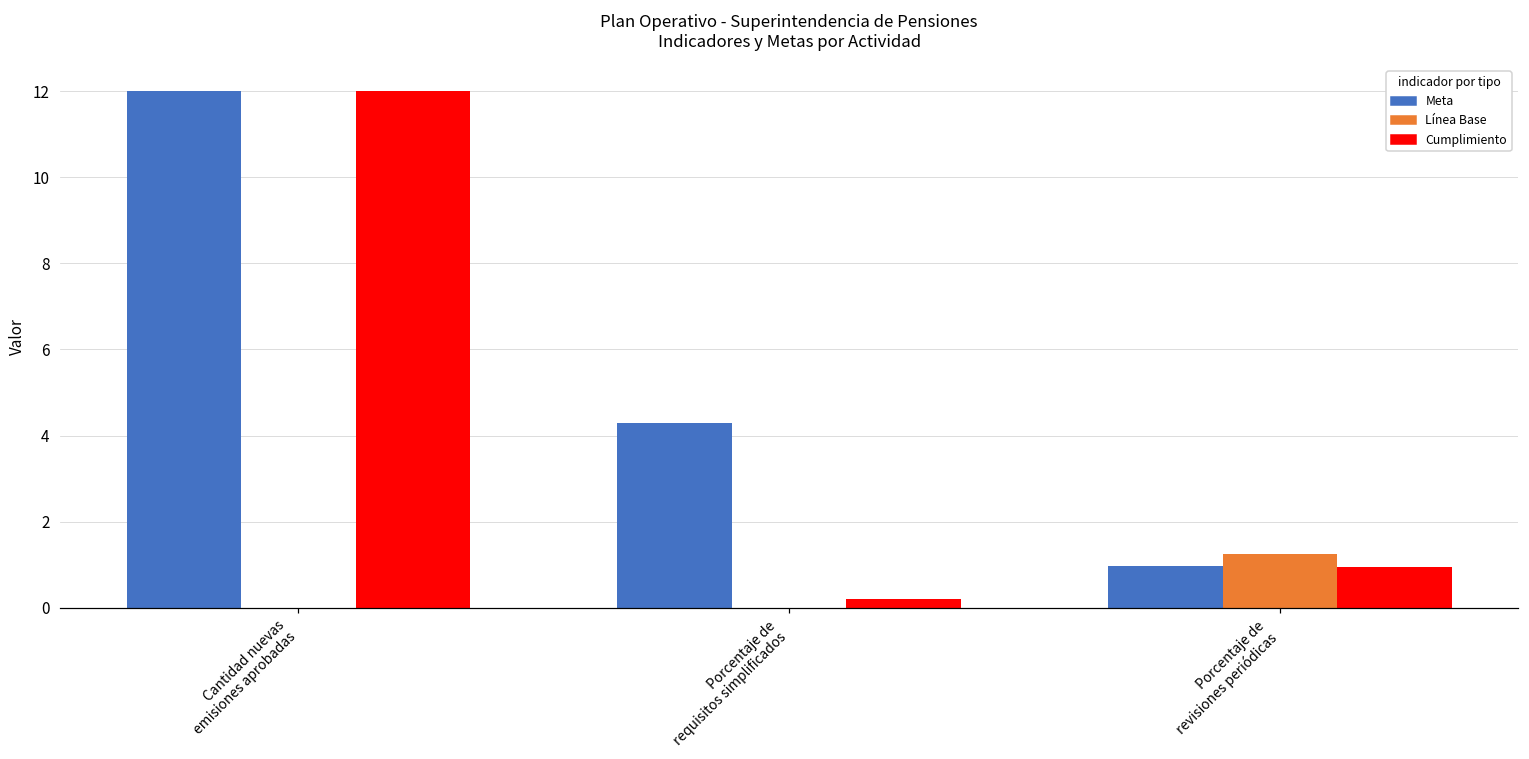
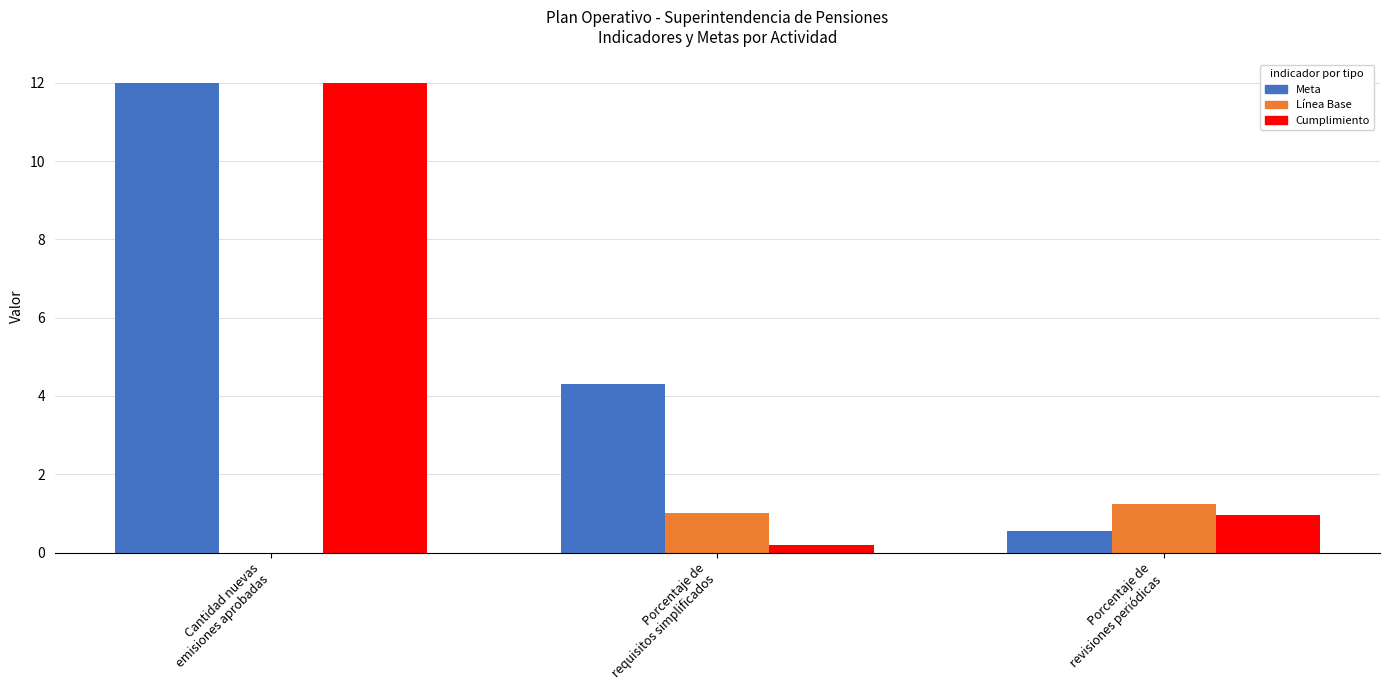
  {
    "Meta": {
      "Cantidad nuevas emisiones aprobadas": 12.0,
      "Porcentaje de requisitos simplificados": 4.3,
-     "Porcentaje de revisiones periódicas": 1.0
+     "Porcentaje de revisiones periódicas": 0.5
    },
    "Línea Base": {
      "Cantidad nuevas emisiones aprobadas": 0,
-     "Porcentaje de requisitos simplificados": 0,
+     "Porcentaje de requisitos simplificados": 1,
      "Porcentaje de revisiones periódicas": 1.2
    },
    "Cumplimiento": {
      "Cantidad nuevas emisiones aprobadas": 12.0,
      "Porcentaje de requisitos simplificados": 0.2,
      "Porcentaje de revisiones periódicas": 1.0
    }
  }
